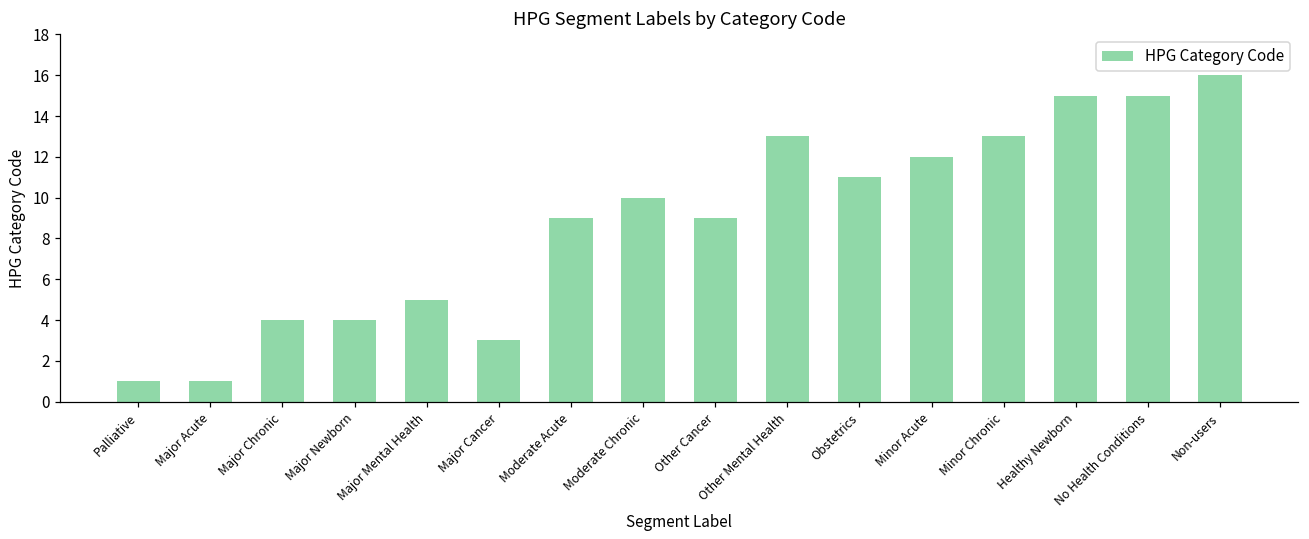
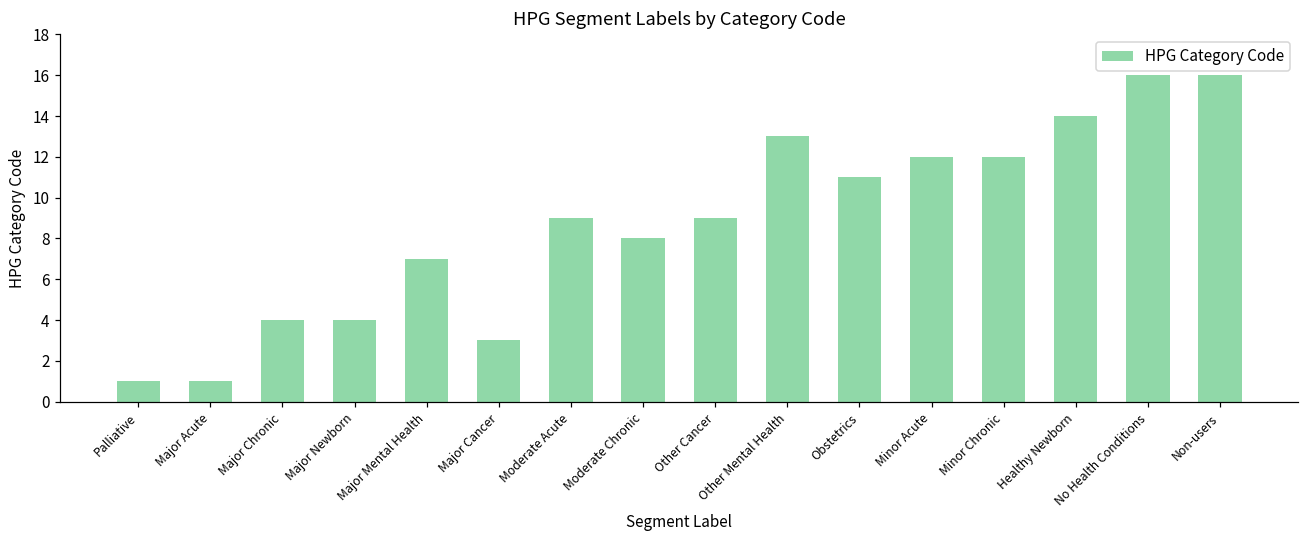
  {
    "Palliative": 1,
    "Major Acute": 1,
    "Major Chronic": 4,
    "Major Newborn": 4,
-   "Major Mental Health": 5,
+   "Major Mental Health": 7,
    "Major Cancer": 3,
    "Moderate Acute": 9,
-   "Moderate Chronic": 10,
+   "Moderate Chronic": 8,
    "Other Cancer": 9,
    "Other Mental Health": 13,
    "Obstetrics": 11,
    "Minor Acute": 12,
-   "Minor Chronic": 13,
-   "Healthy Newborn": 15,
-   "No Health Conditions": 15,
+   "Minor Chronic": 12,
+   "Healthy Newborn": 14,
+   "No Health Conditions": 16,
    "Non-users": 16
  }
